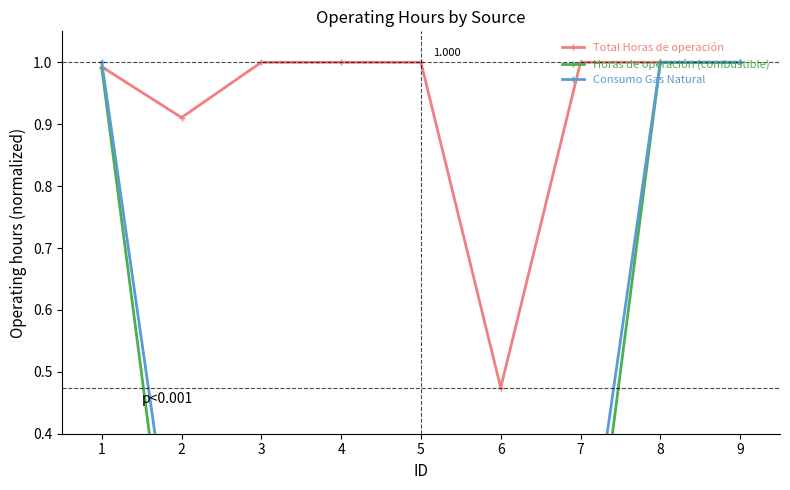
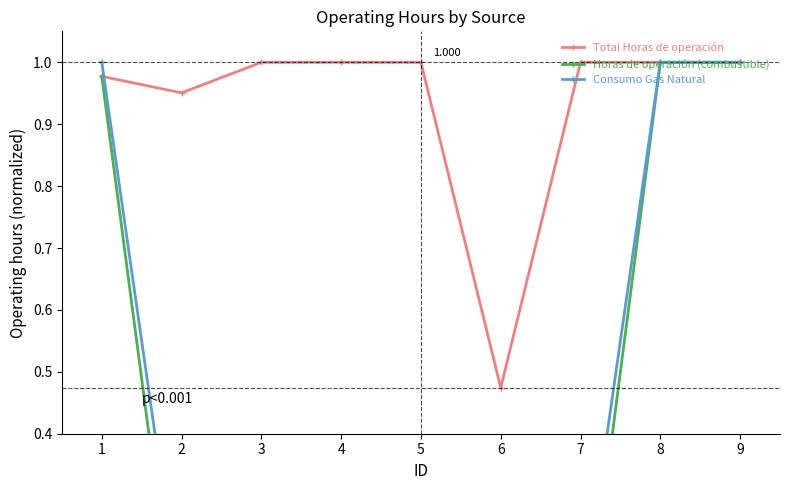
  {
    "Total Horas de operación": {
-     "1": 0.99,
-     "2": 0.91,
+     "1": 0.98,
+     "2": 0.95,
      "3": 1.00,
      "4": 1.00,
      "6": 0.47,
      "7": 1.00
    },
    "Horas de operación (combustible)": {
-     "1": 0.99
+     "1": 0.98
    },
    "Consumo Gas Natural": {
      "1": 1.00
    }
  }
